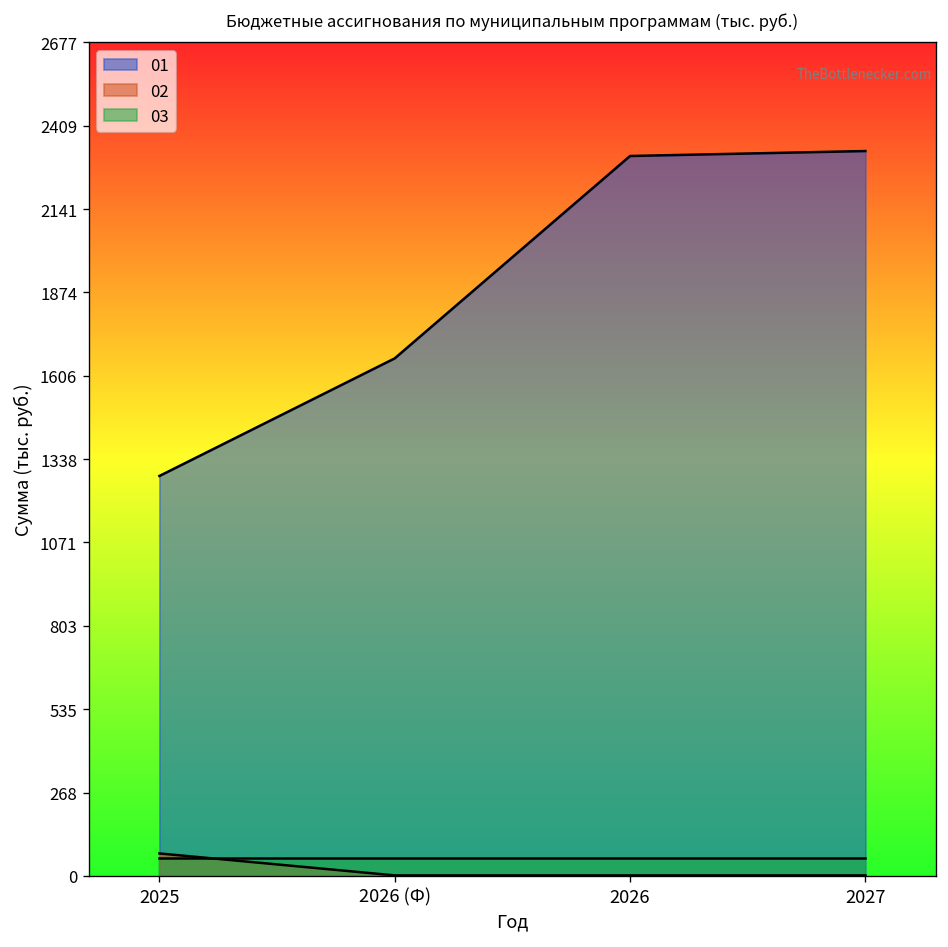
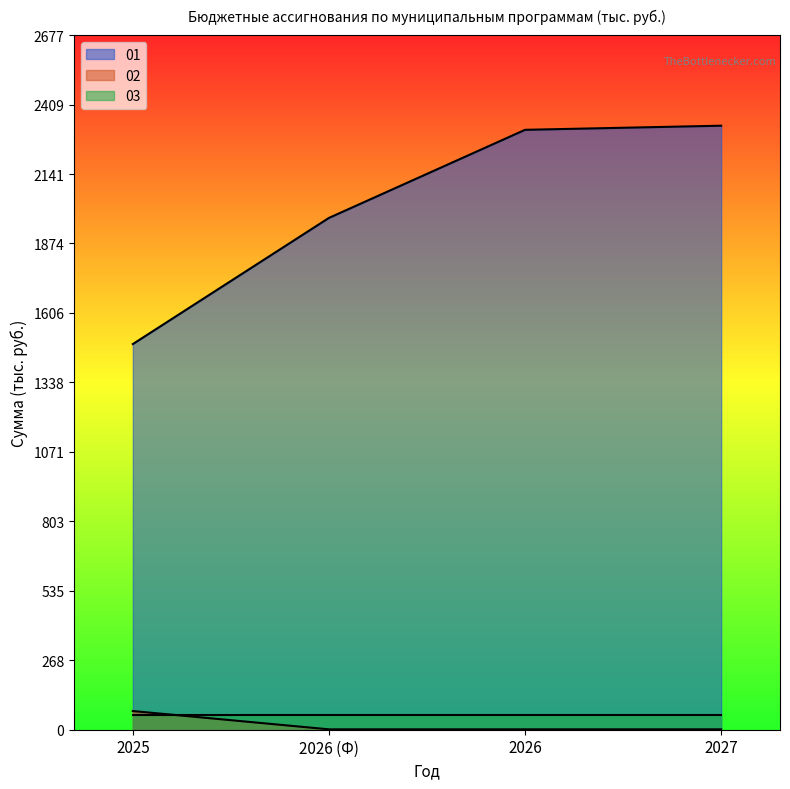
  {
    "01": {
-     "2025": 1280,
-     "2026 (Ф)": 1660,
+     "2025": 1490,
+     "2026 (Ф)": 1970,
      "2026": 2310,
      "2027": 2330
    },
    "02": {
      "2025": 70,
      "2026 (Ф)": 0,
      "2026": 0,
      "2027": 0
    },
    "03": {
      "2025": 60,
      "2026 (Ф)": 60,
      "2026": 60,
      "2027": 60
    }
  }
